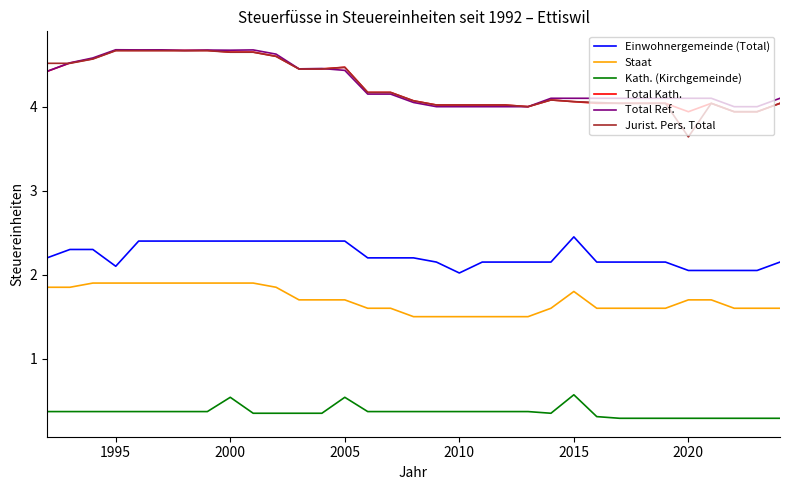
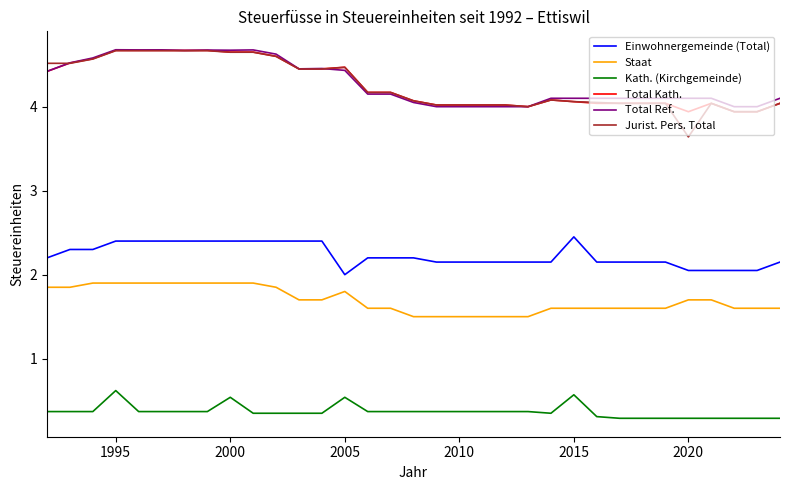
  {
    "Einwohnergemeinde (Total)": {
-     "1995": 2.1,
+     "1995": 2.4,
      "2000": 2.4,
-     "2005": 2.4,
-     "2010": 2.0,
+     "2005": 2.0,
+     "2010": 2.2,
      "2015": 2.5,
      "2020": 2.1
    },
    "Staat": {
      "1995": 1.9,
      "2000": 1.9,
-     "2005": 1.7,
+     "2005": 1.8,
      "2010": 1.5,
-     "2015": 1.8,
+     "2015": 1.6,
      "2020": 1.7
    },
    "Kath. (Kirchgemeinde)": {
-     "1995": 0.4,
+     "1995": 0.6,
      "2000": 0.5,
      "2005": 0.5,
      "2010": 0.4,
      "2015": 0.6,
      "2020": 0.3
    },
    "Total Ref.": {
      "2005": 4.4,
      "2015": 4.1
    },
    "Jurist. Pers. Total": {
      "2020": 3.6
    }
  }
